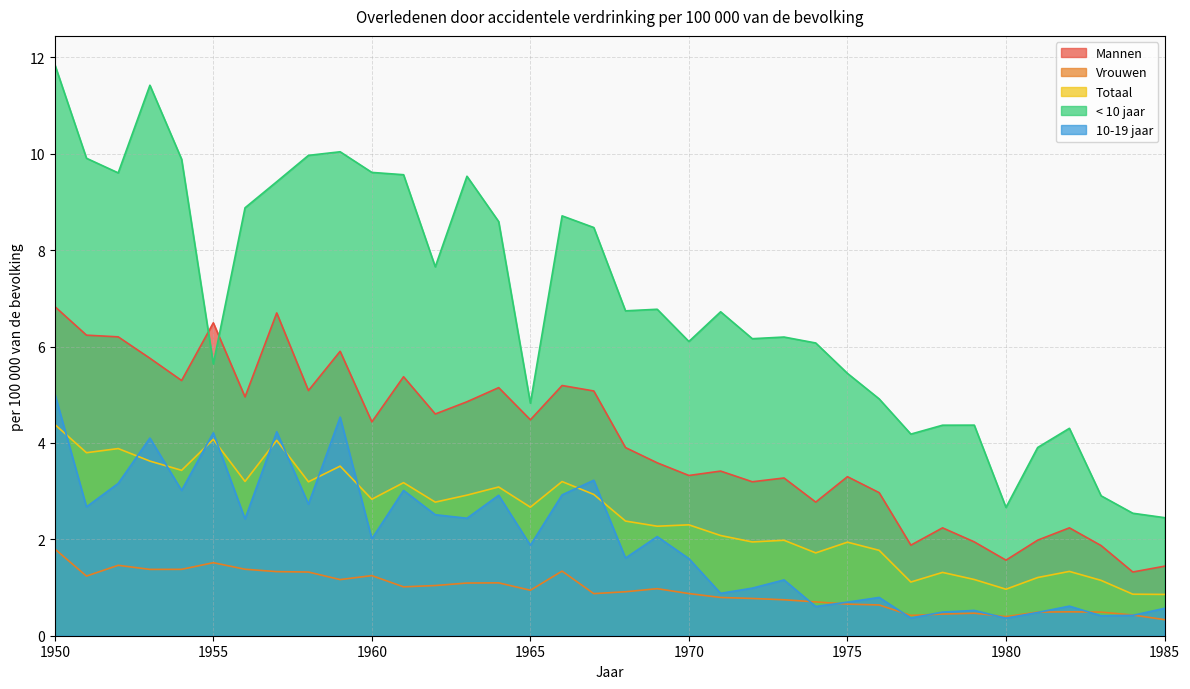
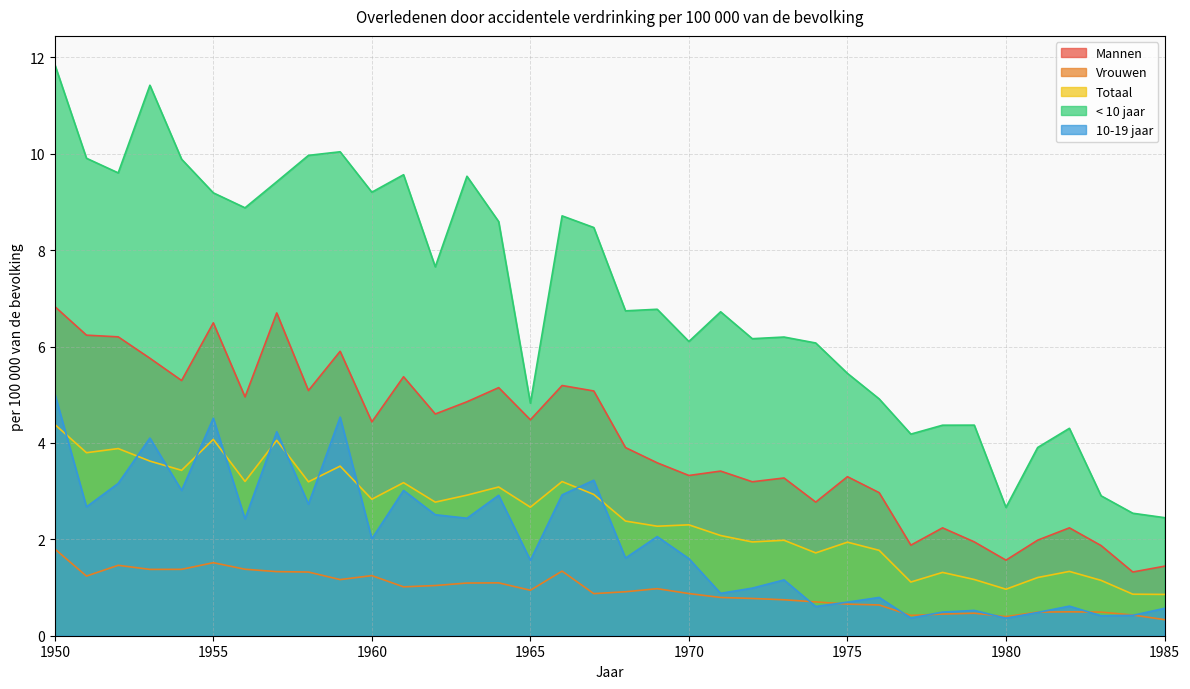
  {
    "Totaal": {
      "1950": 4.4,
      "1955": 4.1,
      "1960": 2.8,
      "1965": 2.7,
      "1970": 2.3,
      "1975": 1.9,
      "1980": 1.0,
      "1985": 0.9
    },
    "< 10 jaar": {
      "1950": 11.9,
-     "1955": 5.6,
-     "1960": 9.6,
+     "1955": 9.2,
+     "1960": 9.2,
      "1965": 4.8,
      "1970": 6.1,
      "1975": 5.4,
      "1980": 2.7,
      "1985": 2.5
    },
    "10-19 jaar": {
      "1950": 5.0,
-     "1955": 4.2,
+     "1955": 4.5,
      "1960": 2.0,
-     "1965": 1.9,
+     "1965": 1.6,
      "1970": 1.6,
      "1985": 0.6
    }
  }
